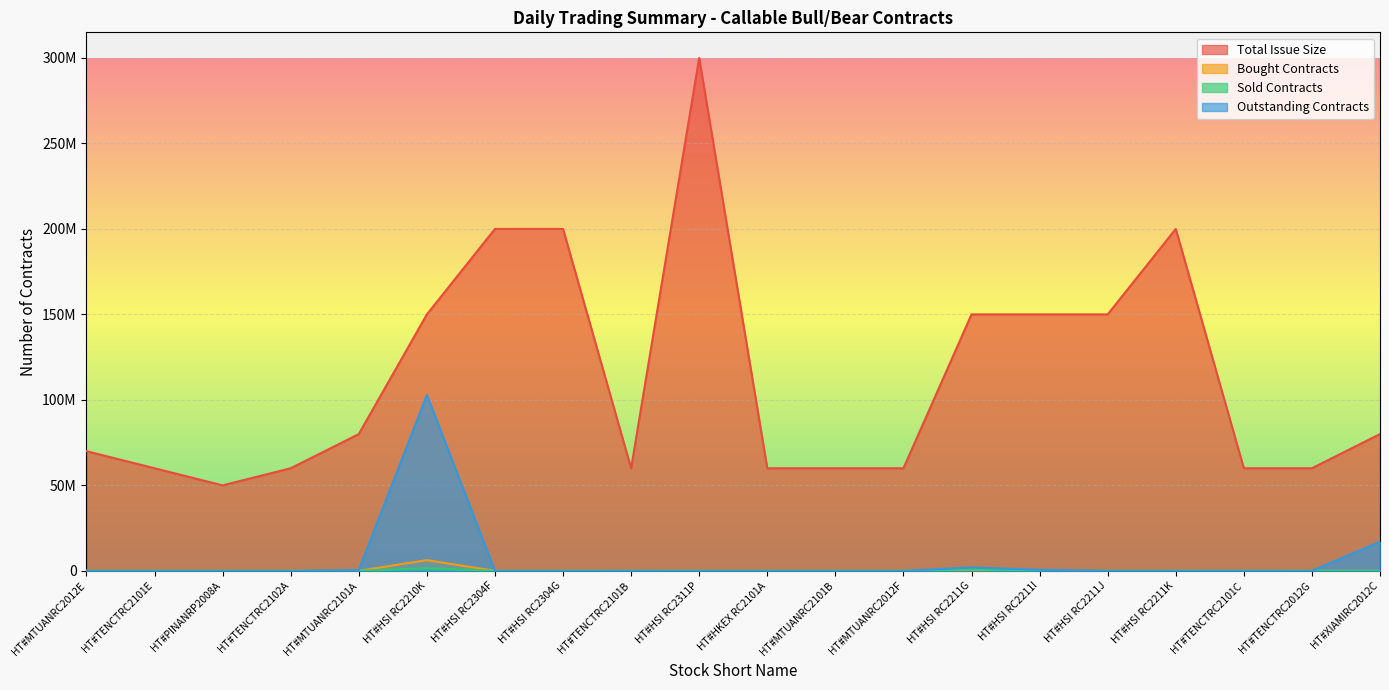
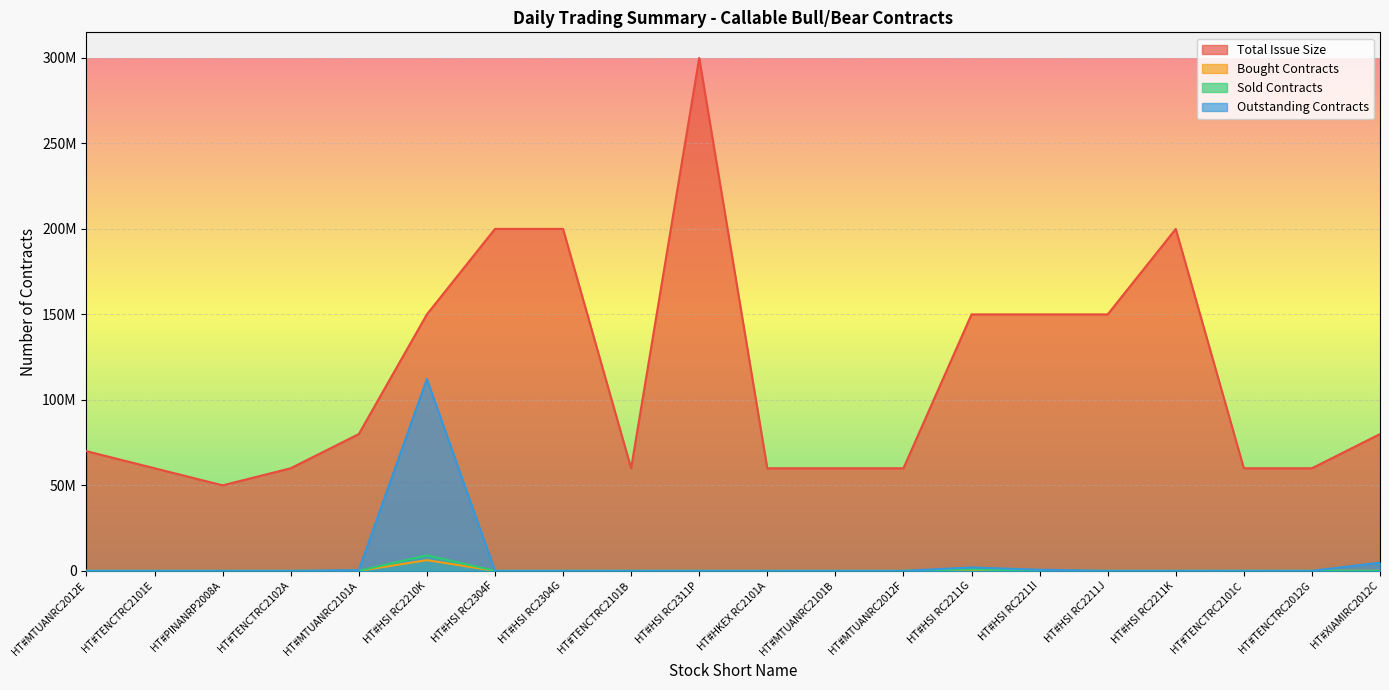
  {
    "Total Issue Size": {
      "HT#MTUANRC2012E": 70000000,
      "HT#TENCTRC2101E": 60000000,
      "HT#PINANRP2008A": 50000000,
      "HT#TENCTRC2102A": 60000000,
      "HT#MTUANRC2101A": 80000000,
      "HT#HSI RC2210K": 150000000,
      "HT#HSI RC2304F": 200000000,
      "HT#HSI RC2304G": 200000000,
      "HT#TENCTRC2101B": 60000000,
      "HT#HSI RC2311P": 300000000,
      "HT#HKEX RC2101A": 60000000,
      "HT#MTUANRC2101B": 60000000,
      "HT#MTUANRC2012F": 60000000,
      "HT#HSI RC2211G": 150000000,
      "HT#HSI RC2211I": 150000000,
      "HT#HSI RC2211J": 150000000,
      "HT#HSI RC2211K": 200000000,
      "HT#TENCTRC2101C": 60000000,
      "HT#TENCTRC2012G": 60000000,
      "HT#XIAMIRC2012C": 80000000
    },
    "Bought Contracts": {
      "HT#HSI RC2210K": 6000000
    },
    "Sold Contracts": {
-     "HT#HSI RC2210K": 1000000
+     "HT#HSI RC2210K": 9000000
    },
    "Outstanding Contracts": {
-     "HT#HSI RC2210K": 103000000,
-     "HT#XIAMIRC2012C": 17000000
+     "HT#HSI RC2210K": 112000000,
+     "HT#XIAMIRC2012C": 5000000
    }
  }
